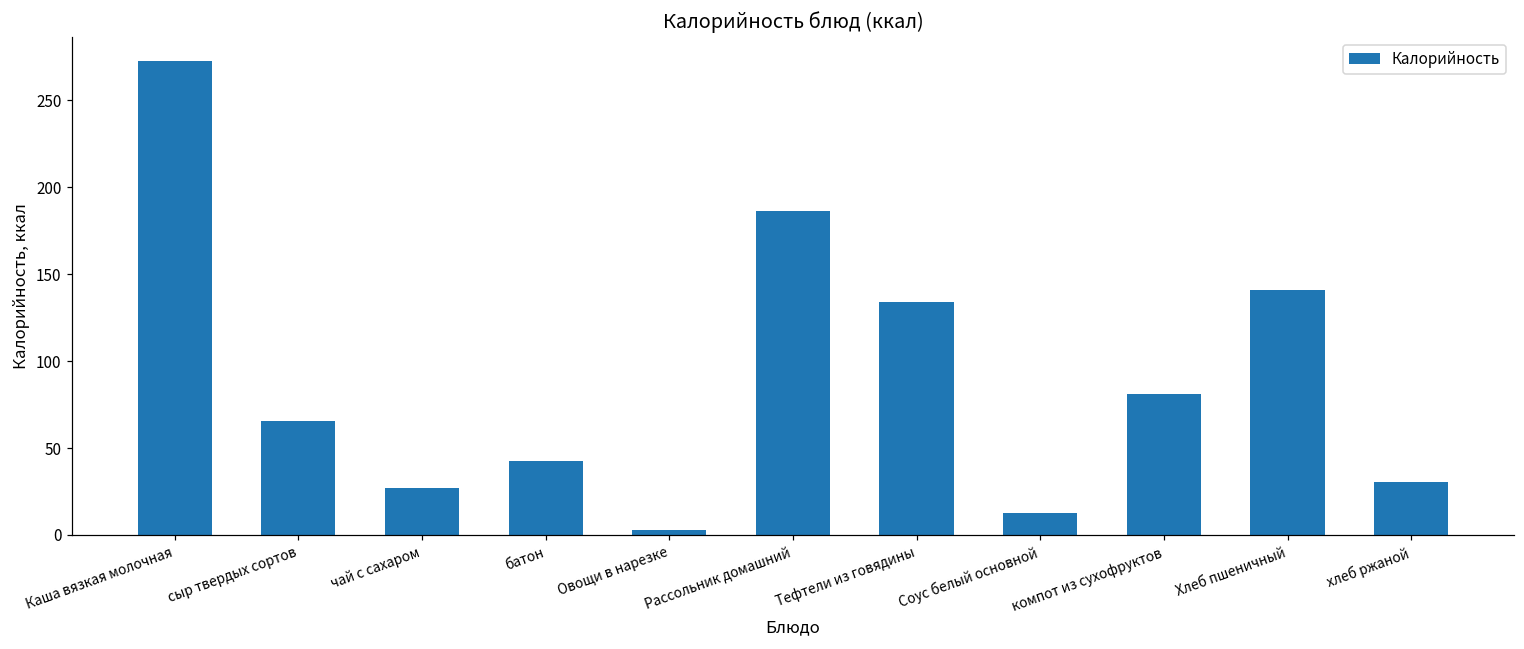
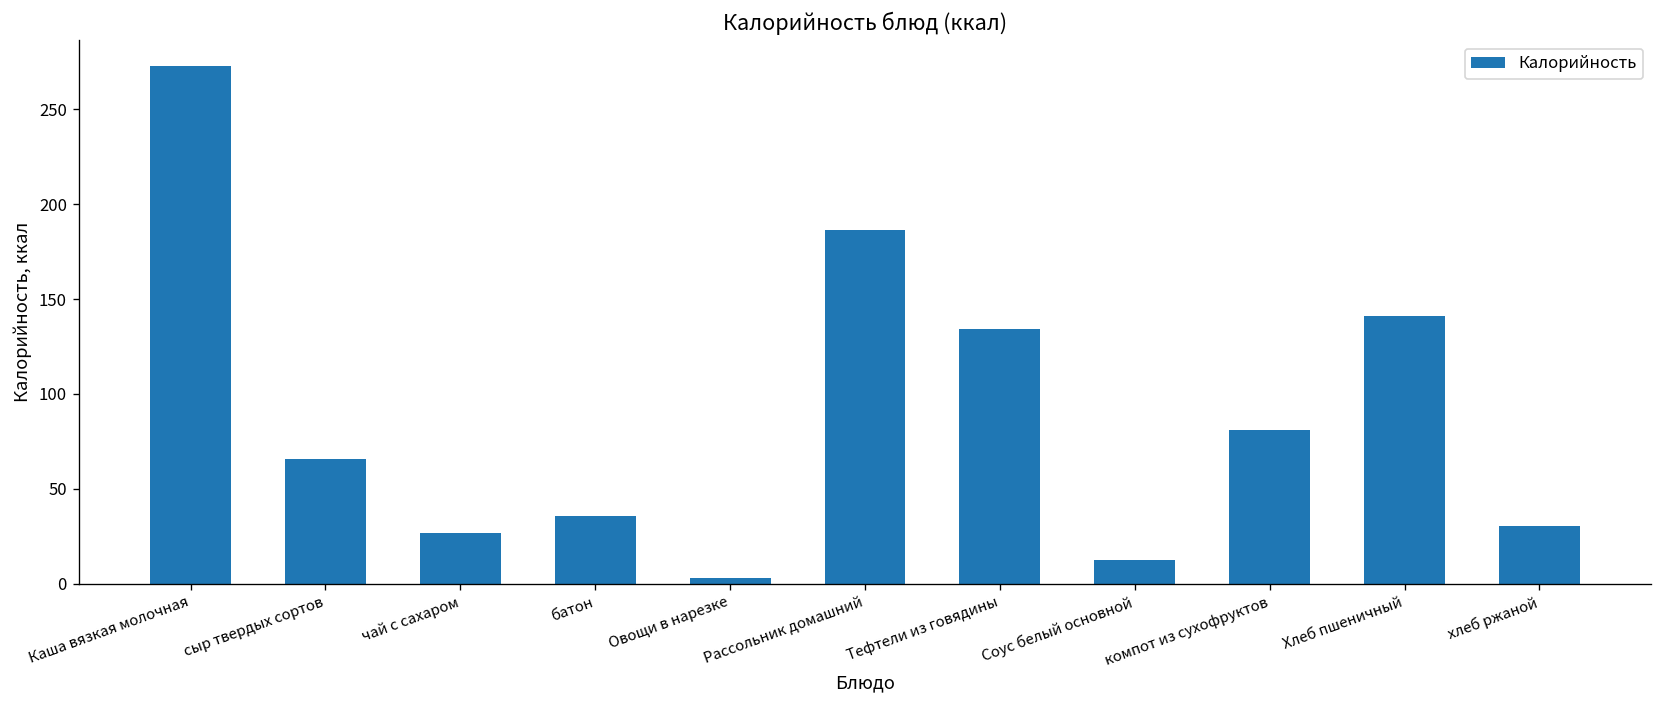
  {
    "Каша вязкая молочная": 273,
    "сыр твердых сортов": 66,
    "чай с сахаром": 27,
-   "батон": 43,
+   "батон": 36,
    "Овощи в нарезке": 3,
    "Рассольник домашний": 186,
    "Тефтели из говядины": 134,
    "Соус белый основной": 13,
    "компот из сухофруктов": 81,
    "Хлеб пшеничный": 141,
    "хлеб ржаной": 30
  }
